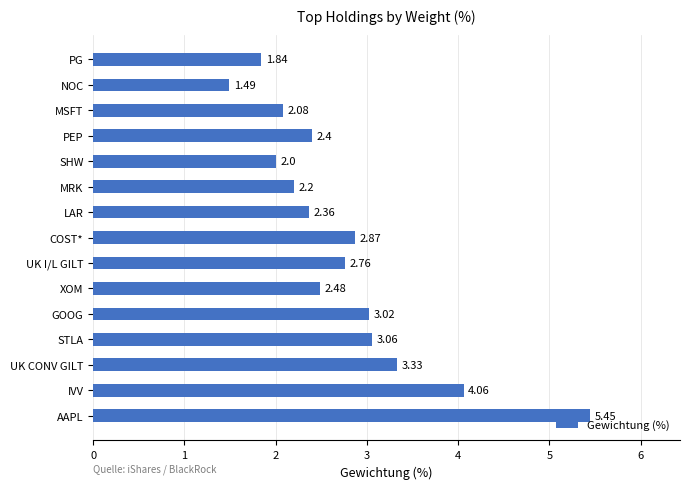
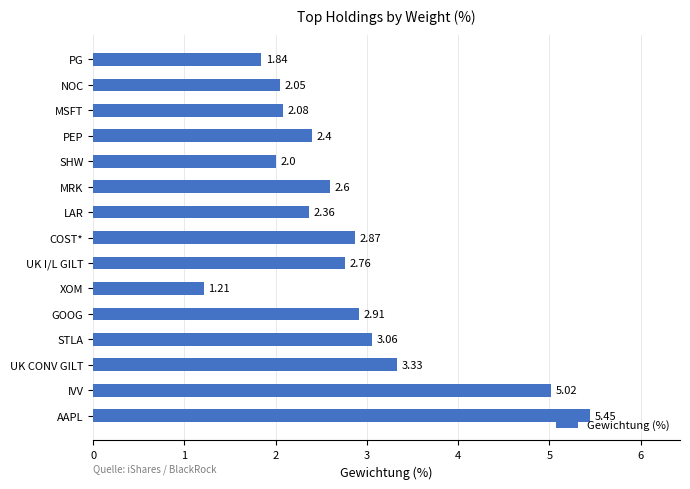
  {
    "PG": 1.84,
-   "NOC": 1.49,
+   "NOC": 2.05,
    "MSFT": 2.08,
    "PEP": 2.4,
    "SHW": 2.0,
-   "MRK": 2.2,
+   "MRK": 2.6,
    "LAR": 2.36,
    "COST*": 2.87,
    "UK I/L GILT": 2.76,
-   "XOM": 2.48,
-   "GOOG": 3.02,
+   "XOM": 1.21,
+   "GOOG": 2.91,
    "STLA": 3.06,
    "UK CONV GILT": 3.33,
-   "IVV": 4.06,
+   "IVV": 5.02,
    "AAPL": 5.45
  }
